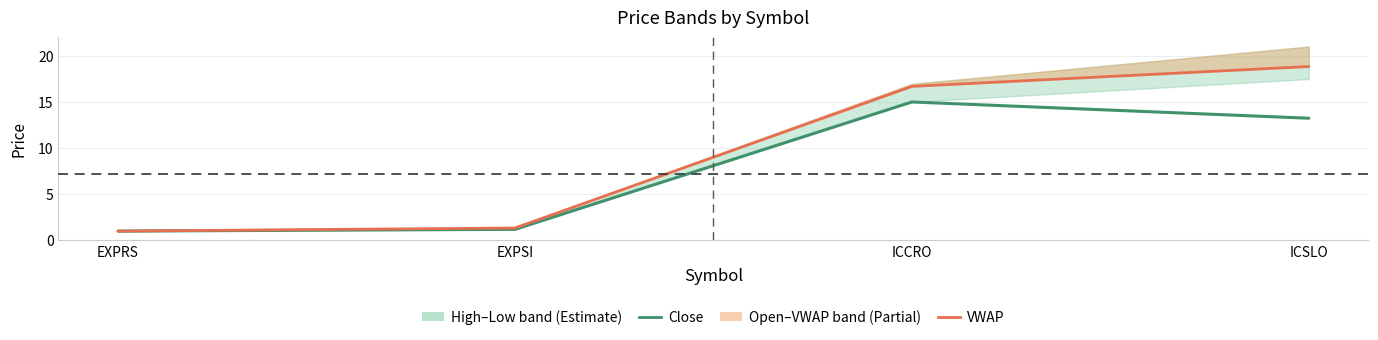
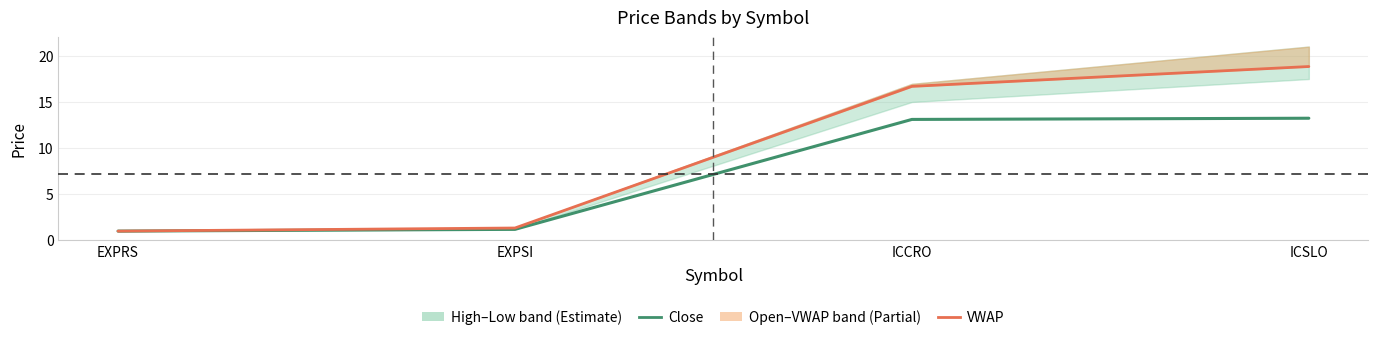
  {
    "Close": {
-     "ICCRO": 15,
+     "ICCRO": 13,
      "ICSLO": 13
    }
  }
